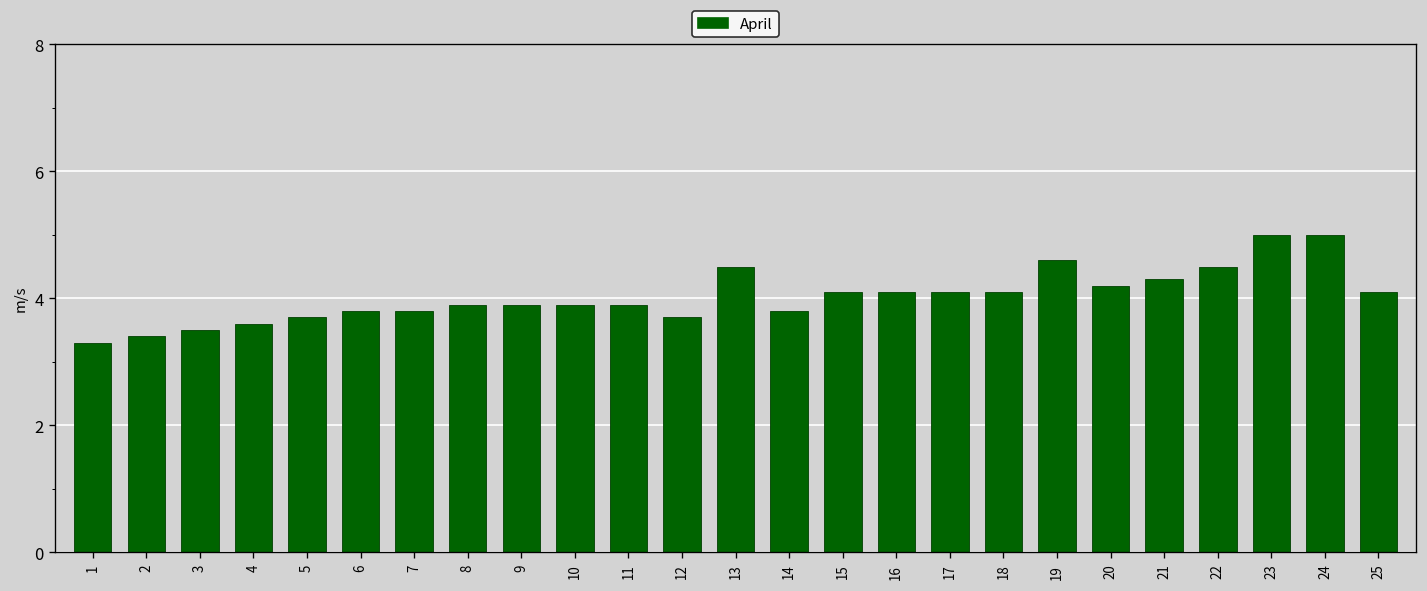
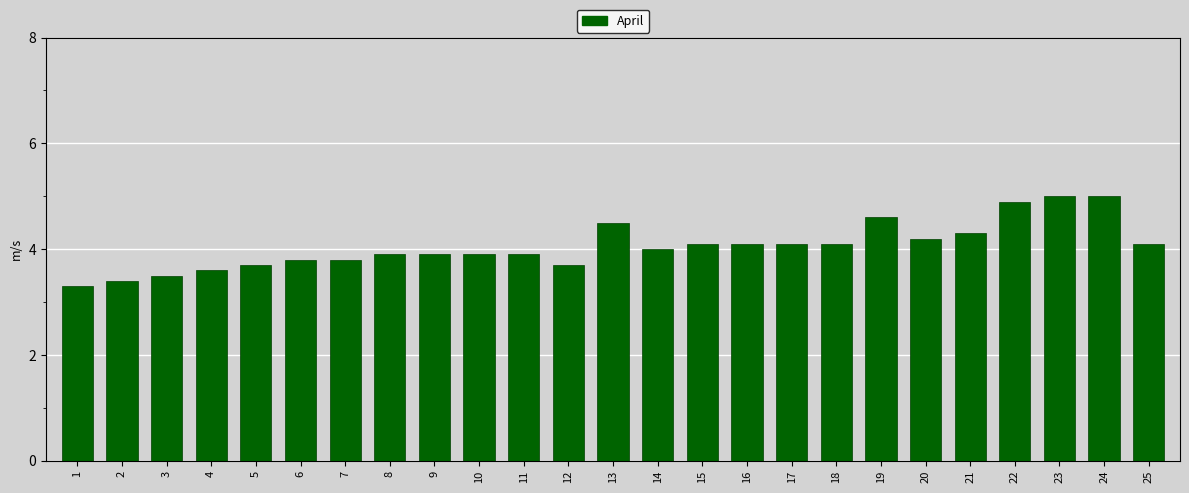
  {
    "1": 3.3,
    "2": 3.4,
    "3": 3.5,
    "4": 3.6,
    "5": 3.7,
    "6": 3.8,
    "7": 3.8,
    "8": 3.9,
    "9": 3.9,
    "10": 3.9,
    "11": 3.9,
    "12": 3.7,
    "13": 4.5,
-   "14": 3.8,
+   "14": 4.0,
    "15": 4.1,
    "16": 4.1,
    "17": 4.1,
    "18": 4.1,
    "19": 4.6,
    "20": 4.2,
    "21": 4.3,
-   "22": 4.5,
+   "22": 4.9,
    "23": 5.0,
    "24": 5.0,
    "25": 4.1
  }
